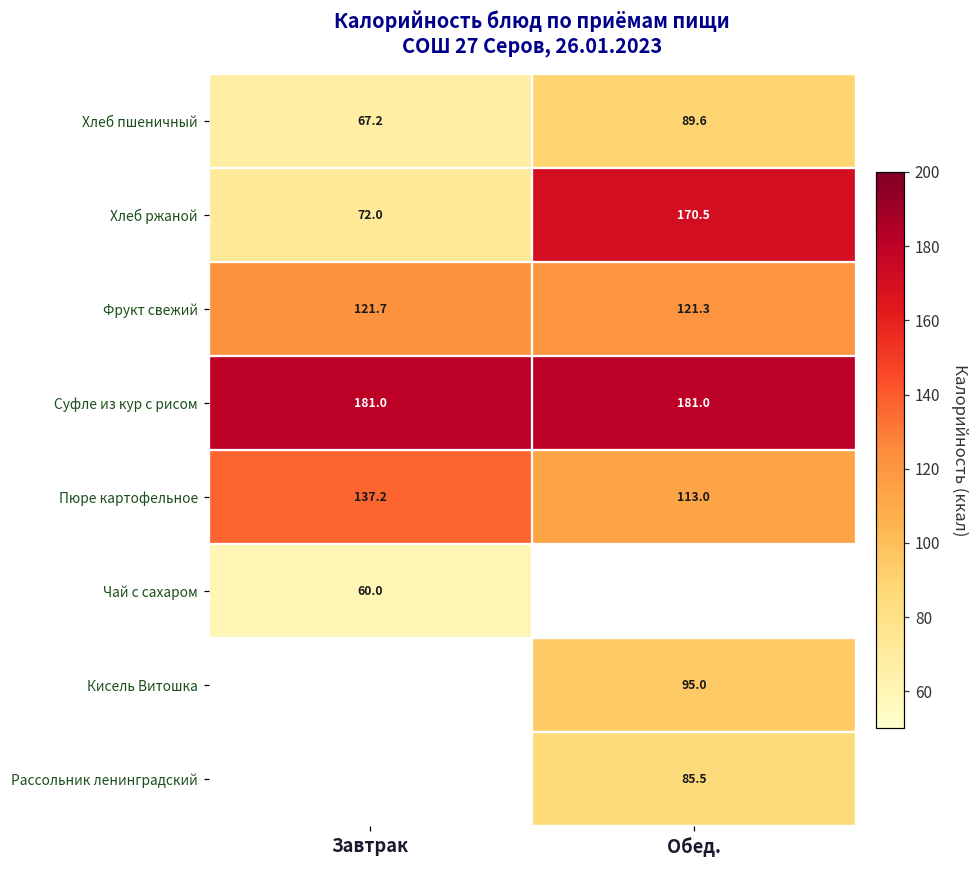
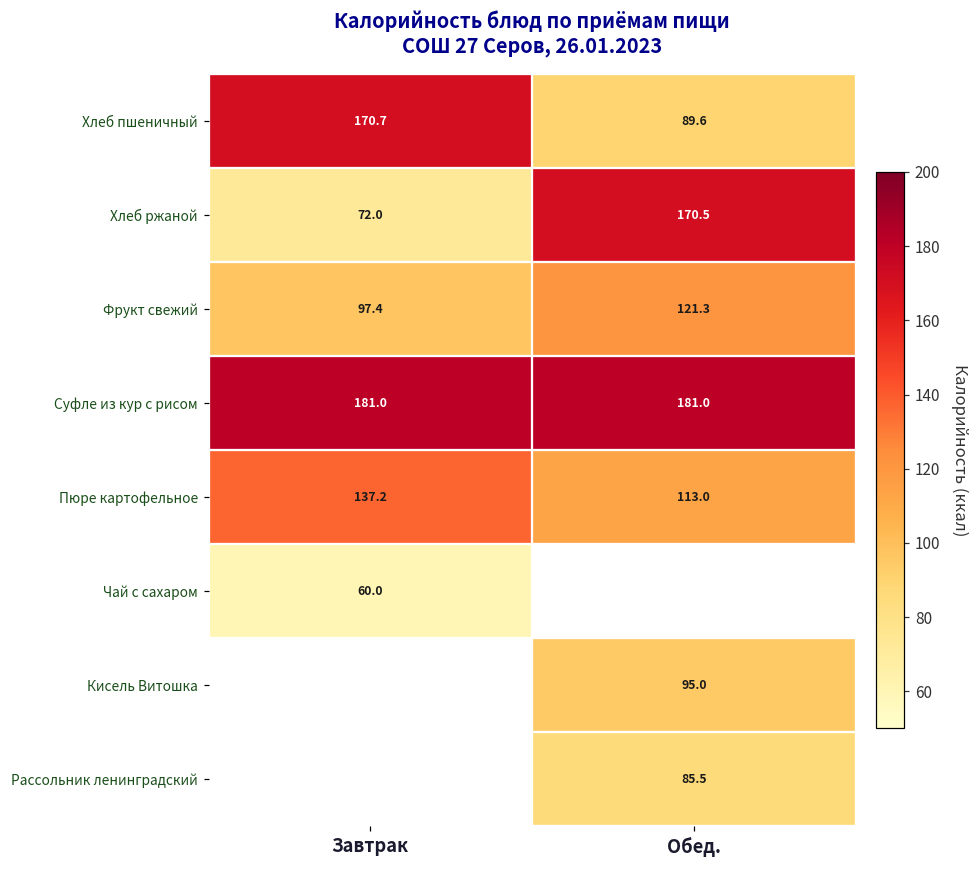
  {
    "Хлеб пшеничный": {
-     "Завтрак": 67.2,
+     "Завтрак": 170.7,
      "Обед.": 89.6
    },
    "Хлеб ржаной": {
      "Завтрак": 72.0,
      "Обед.": 170.5
    },
    "Фрукт свежий": {
-     "Завтрак": 121.7,
+     "Завтрак": 97.4,
      "Обед.": 121.3
    },
    "Суфле из кур с рисом": {
      "Завтрак": 181.0,
      "Обед.": 181.0
    },
    "Пюре картофельное": {
      "Завтрак": 137.2,
      "Обед.": 113.0
    },
    "Чай с сахаром": {
      "Завтрак": 60.0
    },
    "Кисель Витошка": {
      "Обед.": 95.0
    },
    "Рассольник ленинградский": {
      "Обед.": 85.5
    }
  }
